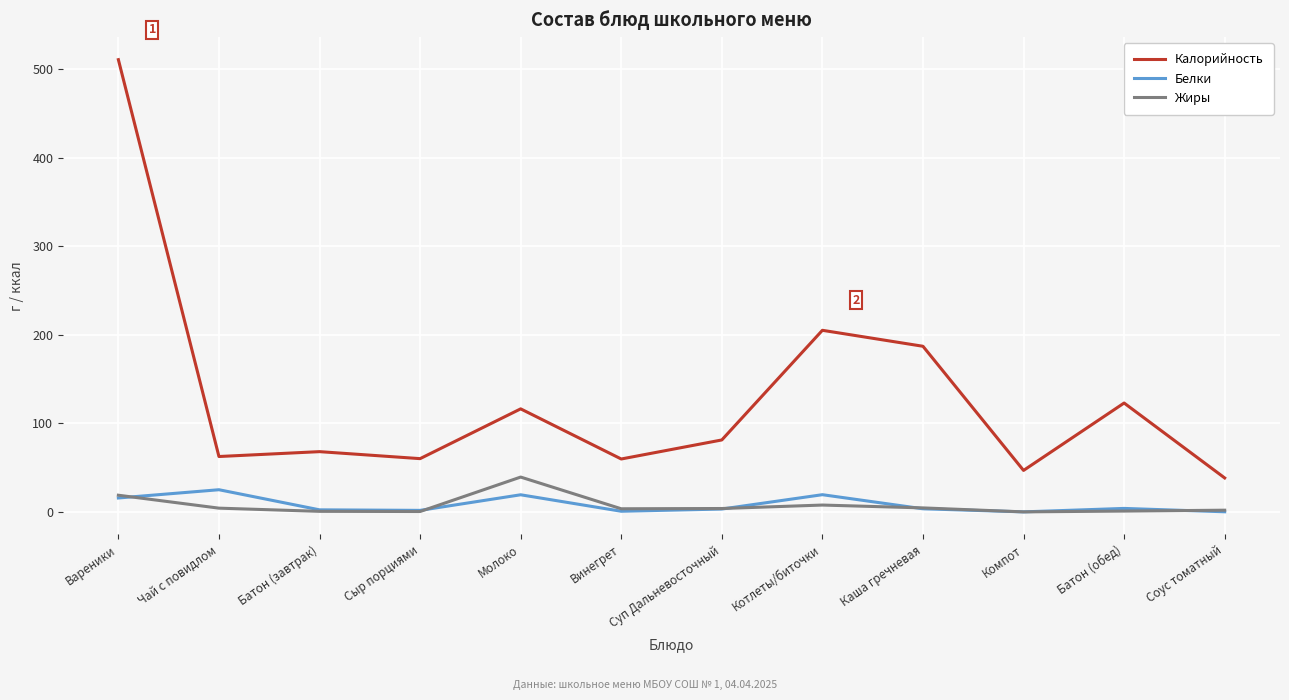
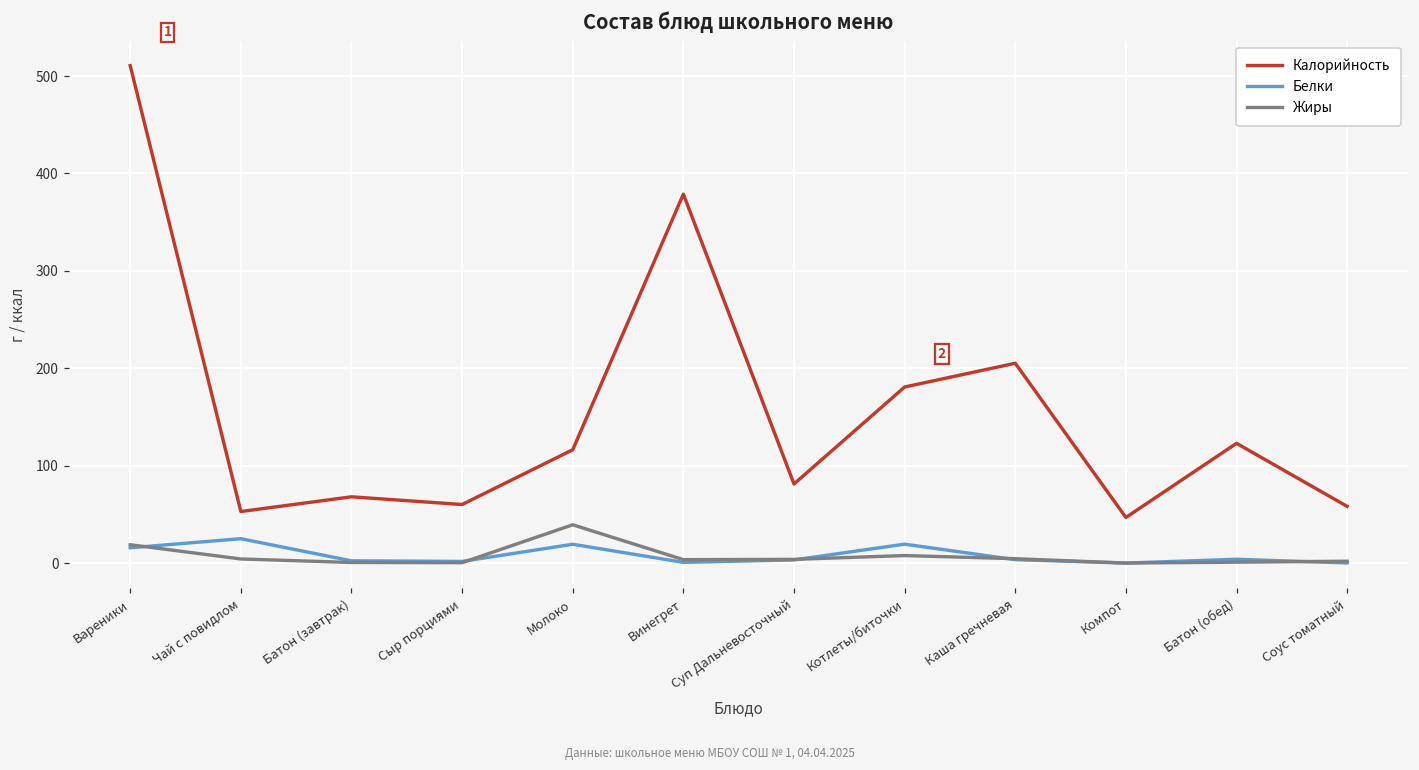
  {
    "Калорийность": {
      "Вареники": 510,
-     "Чай с повидлом": 60,
+     "Чай с повидлом": 50,
      "Батон (завтрак)": 70,
      "Сыр порциями": 60,
      "Молоко": 120,
-     "Винегрет": 60,
+     "Винегрет": 380,
      "Суп Дальневосточный": 80,
-     "Котлеты/биточки": 210,
-     "Каша гречневая": 190,
+     "Котлеты/биточки": 180,
+     "Каша гречневая": 210,
      "Компот": 50,
      "Батон (обед)": 120,
-     "Соус томатный": 40
+     "Соус томатный": 60
    },
    "Белки": {
      "Вареники": 20,
      "Чай с повидлом": 30,
      "Молоко": 20,
      "Котлеты/биточки": 20,
      "Батон (обед)": 0
    },
    "Жиры": {
      "Вареники": 20,
      "Чай с повидлом": 0,
      "Молоко": 40,
      "Котлеты/биточки": 10,
      "Батон (обед)": 0
    }
  }
